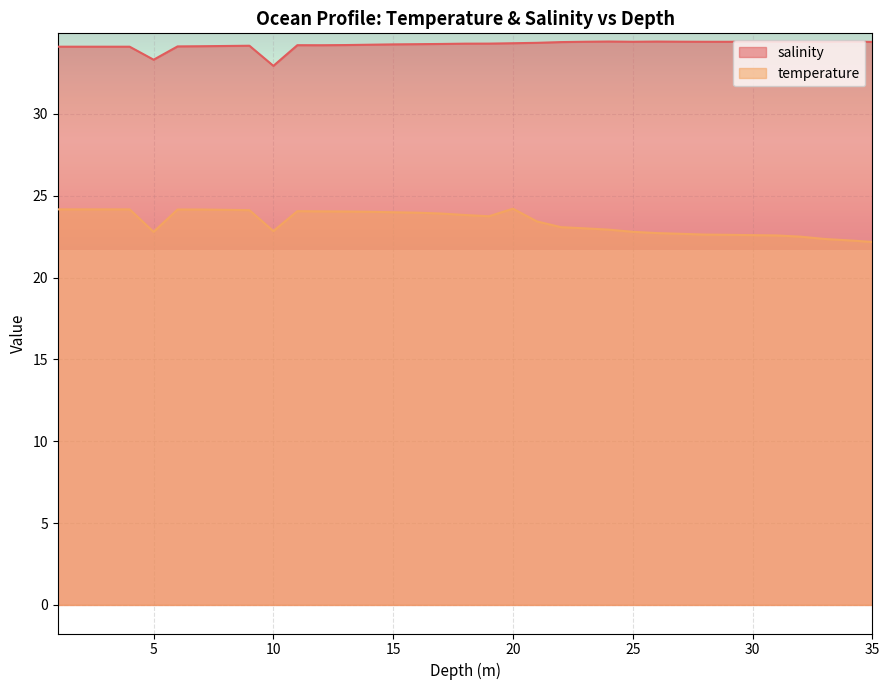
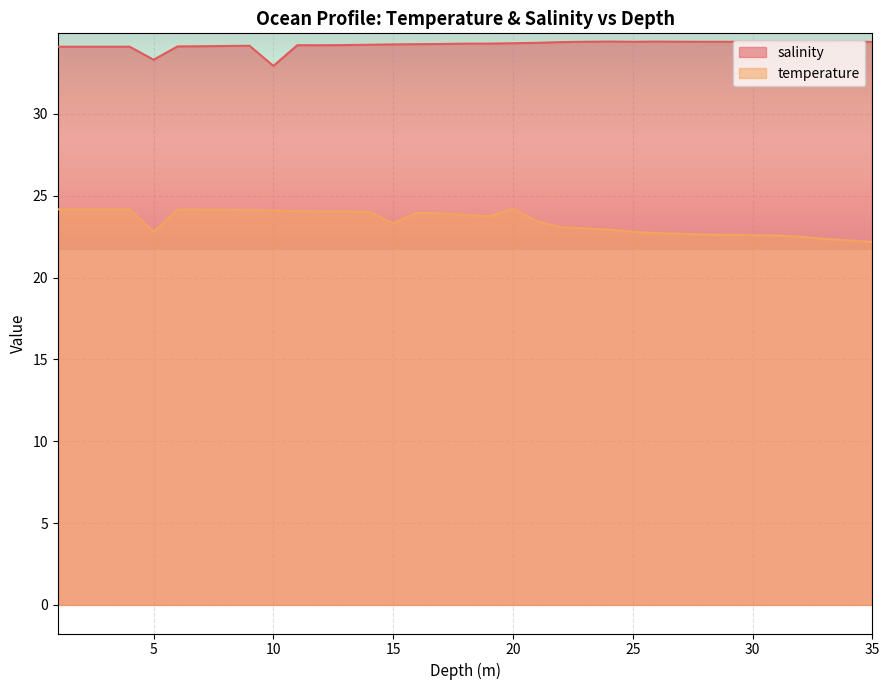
  {
    "salinity": {
      "5": 33.3,
      "10": 32.9,
      "15": 34.2,
      "20": 34.3,
      "25": 34.4,
      "35": 34.4
    },
    "temperature": {
      "5": 22.8,
-     "10": 22.8,
-     "15": 24.0,
+     "10": 24.1,
+     "15": 23.3,
      "20": 24.2,
      "25": 22.8,
      "30": 22.6,
      "35": 22.2
    }
  }
